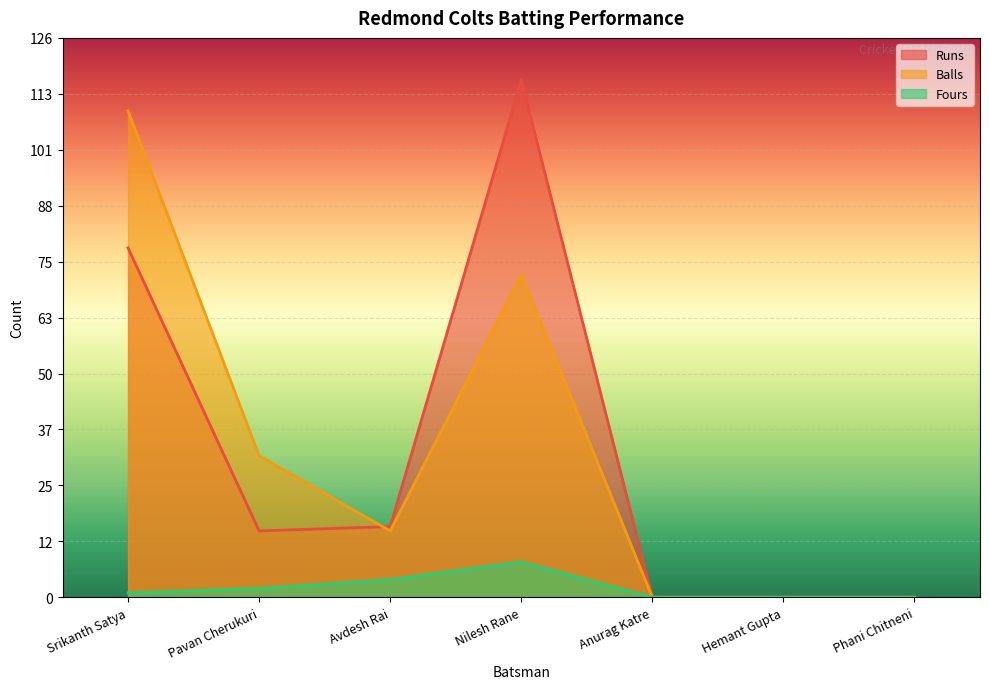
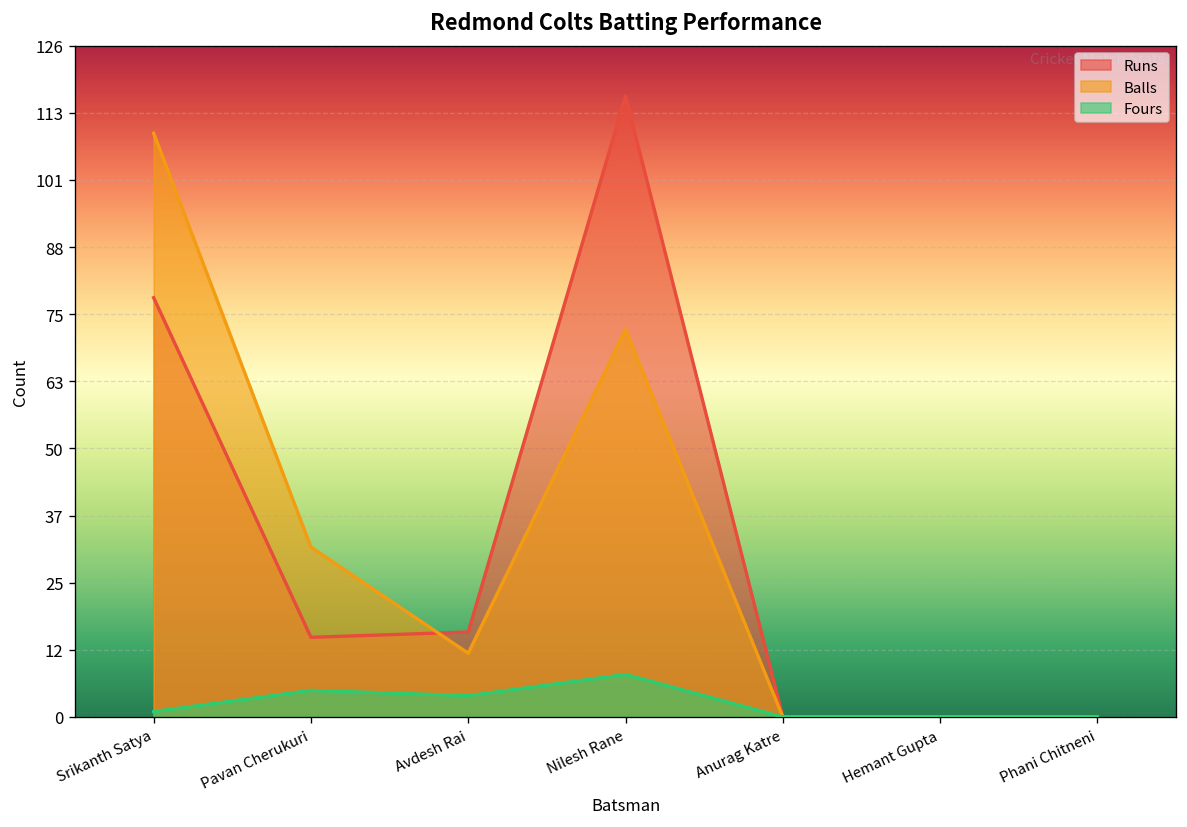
  {
    "Runs": {
      "Srikanth Satya": 79,
      "Pavan Cherukuri": 15,
      "Avdesh Rai": 16,
      "Nilesh Rane": 117
    },
    "Balls": {
      "Srikanth Satya": 110,
      "Pavan Cherukuri": 32,
-     "Avdesh Rai": 15,
+     "Avdesh Rai": 12,
      "Nilesh Rane": 73
    },
    "Fours": {
      "Srikanth Satya": 1,
-     "Pavan Cherukuri": 2,
+     "Pavan Cherukuri": 5,
      "Avdesh Rai": 4,
      "Nilesh Rane": 8
    }
  }
